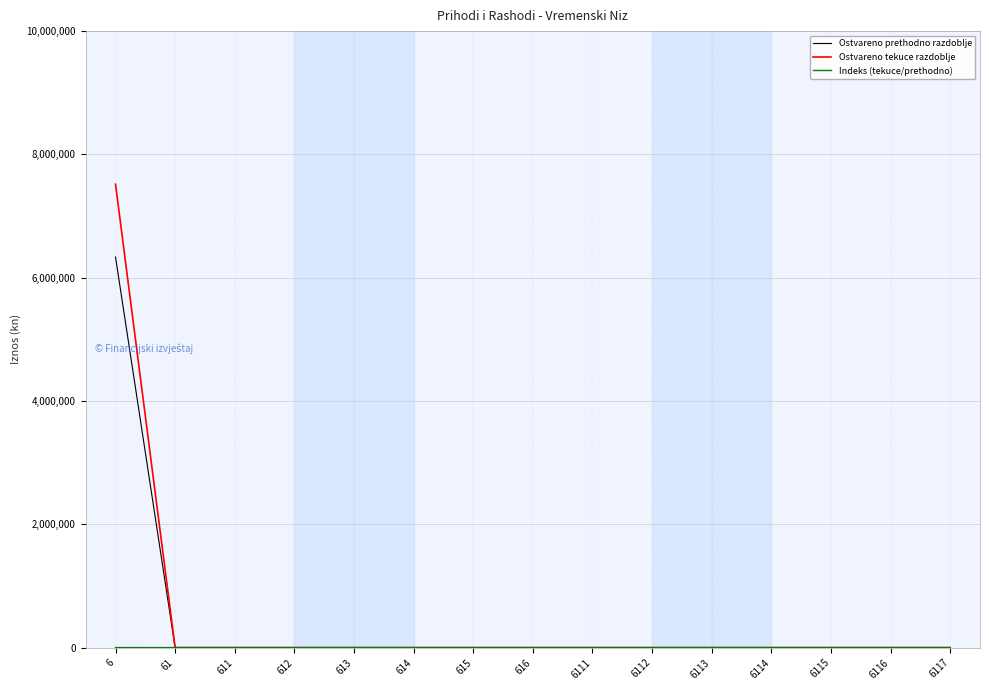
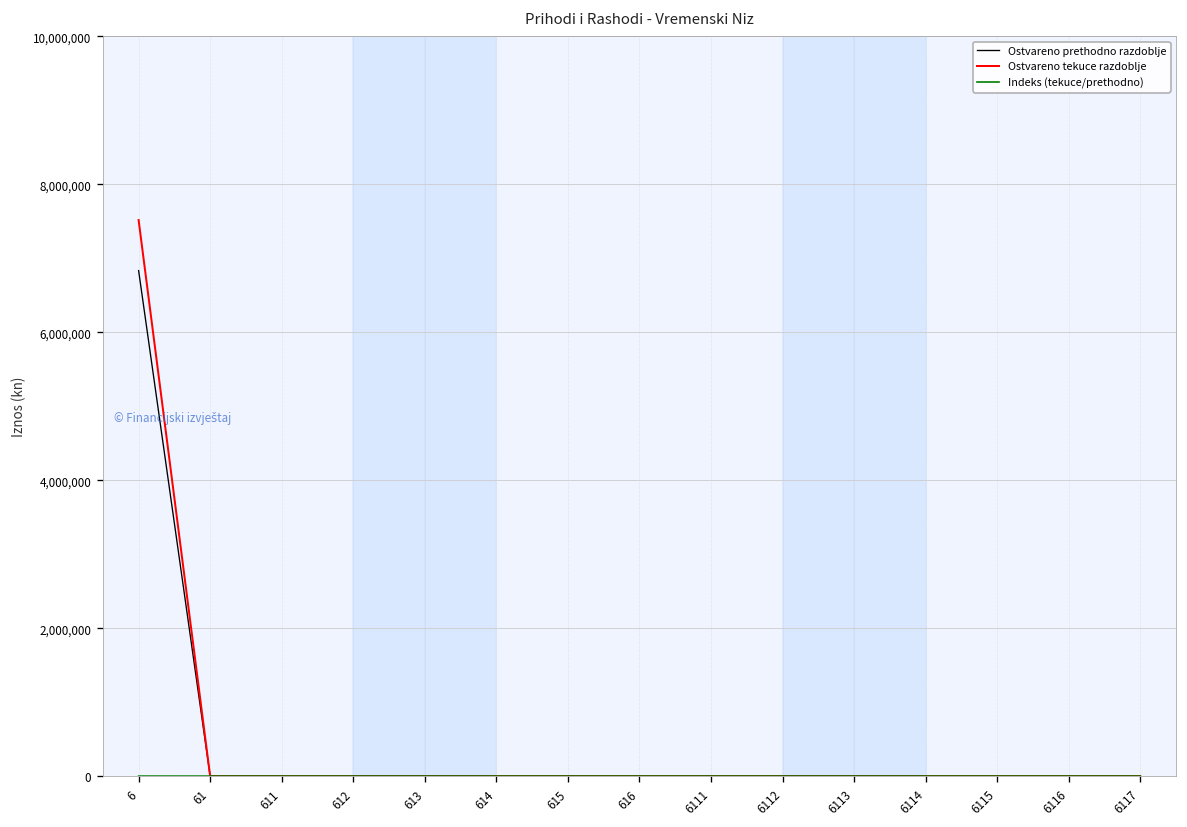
  {
    "Ostvareno prethodno razdoblje": {
-     "6": "6,300,000"
+     "6": "6,800,000"
    },
    "Ostvareno tekuce razdoblje": {
      "6": "7,500,000"
    },
    "Indeks (tekuce/prethodno)": {
      "6": "0"
    }
  }
